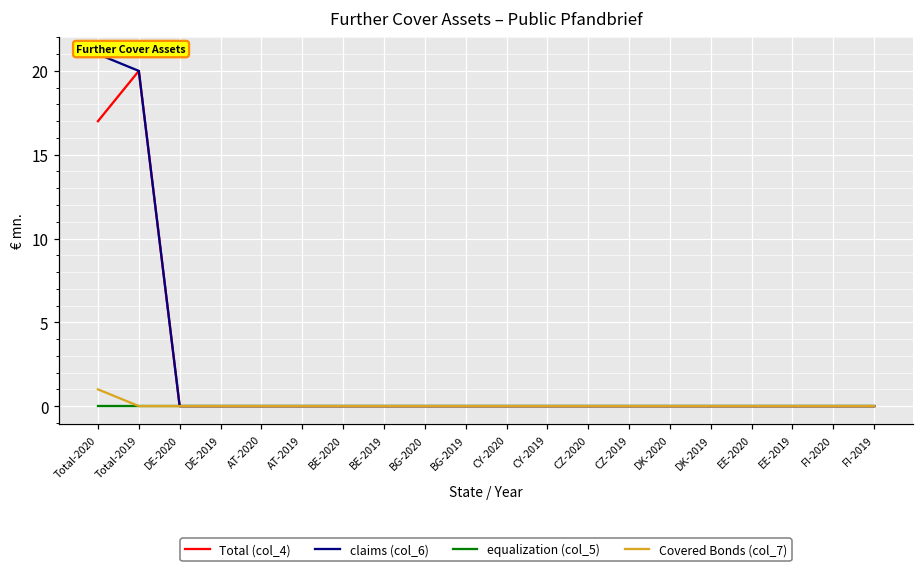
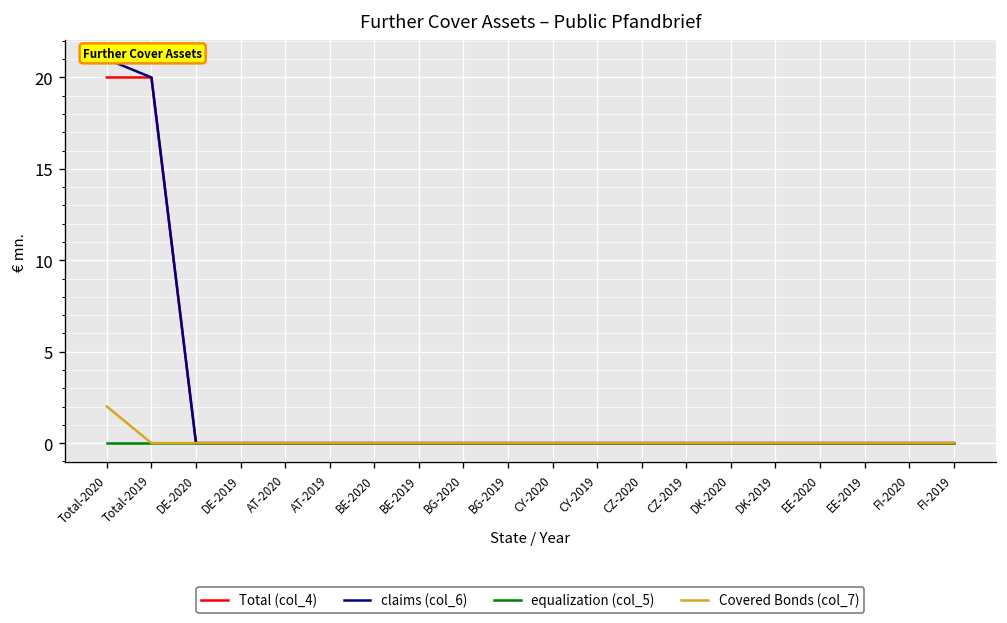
  {
    "Total (col_4)": {
-     "Total-2020": 17
+     "Total-2020": 20
    },
    "equalization (col_5)": {
      "Total-2020": 0
    },
    "Covered Bonds (col_7)": {
-     "Total-2020": 1
+     "Total-2020": 2
    }
  }
